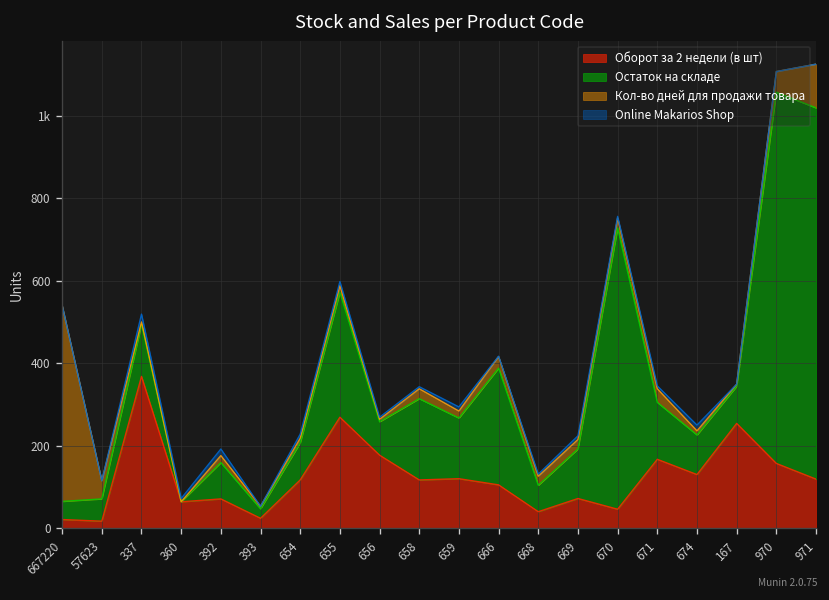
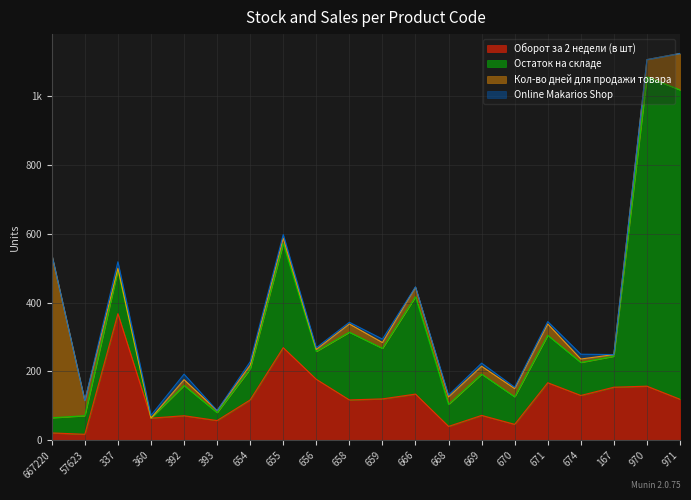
  {
    "Оборот за 2 недели (в шт)": {
      "667220": 20,
      "57623": 20,
      "337": 370,
      "392": 70,
-     "393": 20,
+     "393": 60,
      "654": 120,
      "655": 270,
      "656": 180,
      "658": 120,
      "659": 120,
-     "666": 110,
+     "666": 130,
      "668": 40,
      "669": 70,
      "670": 50,
      "671": 170,
      "674": 130,
-     "167": 250,
+     "167": 150,
      "970": 160,
      "971": 120
    },
    "Остаток на складе": {
      "667220": 40,
      "57623": 50,
      "392": 90,
      "654": 90,
      "655": 300,
      "658": 200,
      "659": 150,
      "666": 280,
      "668": 60,
      "669": 120,
-     "670": 680,
+     "670": 80,
      "671": 140,
      "674": 100,
      "971": 900
    },
    "Кол-во дней для продажи товара": {
      "392": 20,
      "654": 10,
      "655": 20,
      "659": 20,
      "669": 20,
      "674": 10
    },
    "Online Makarios Shop": {
      "337": 20,
      "360": 10,
      "392": 20,
      "654": 10,
      "655": 10,
      "659": 10,
      "669": 10,
      "674": 10
    }
  }
